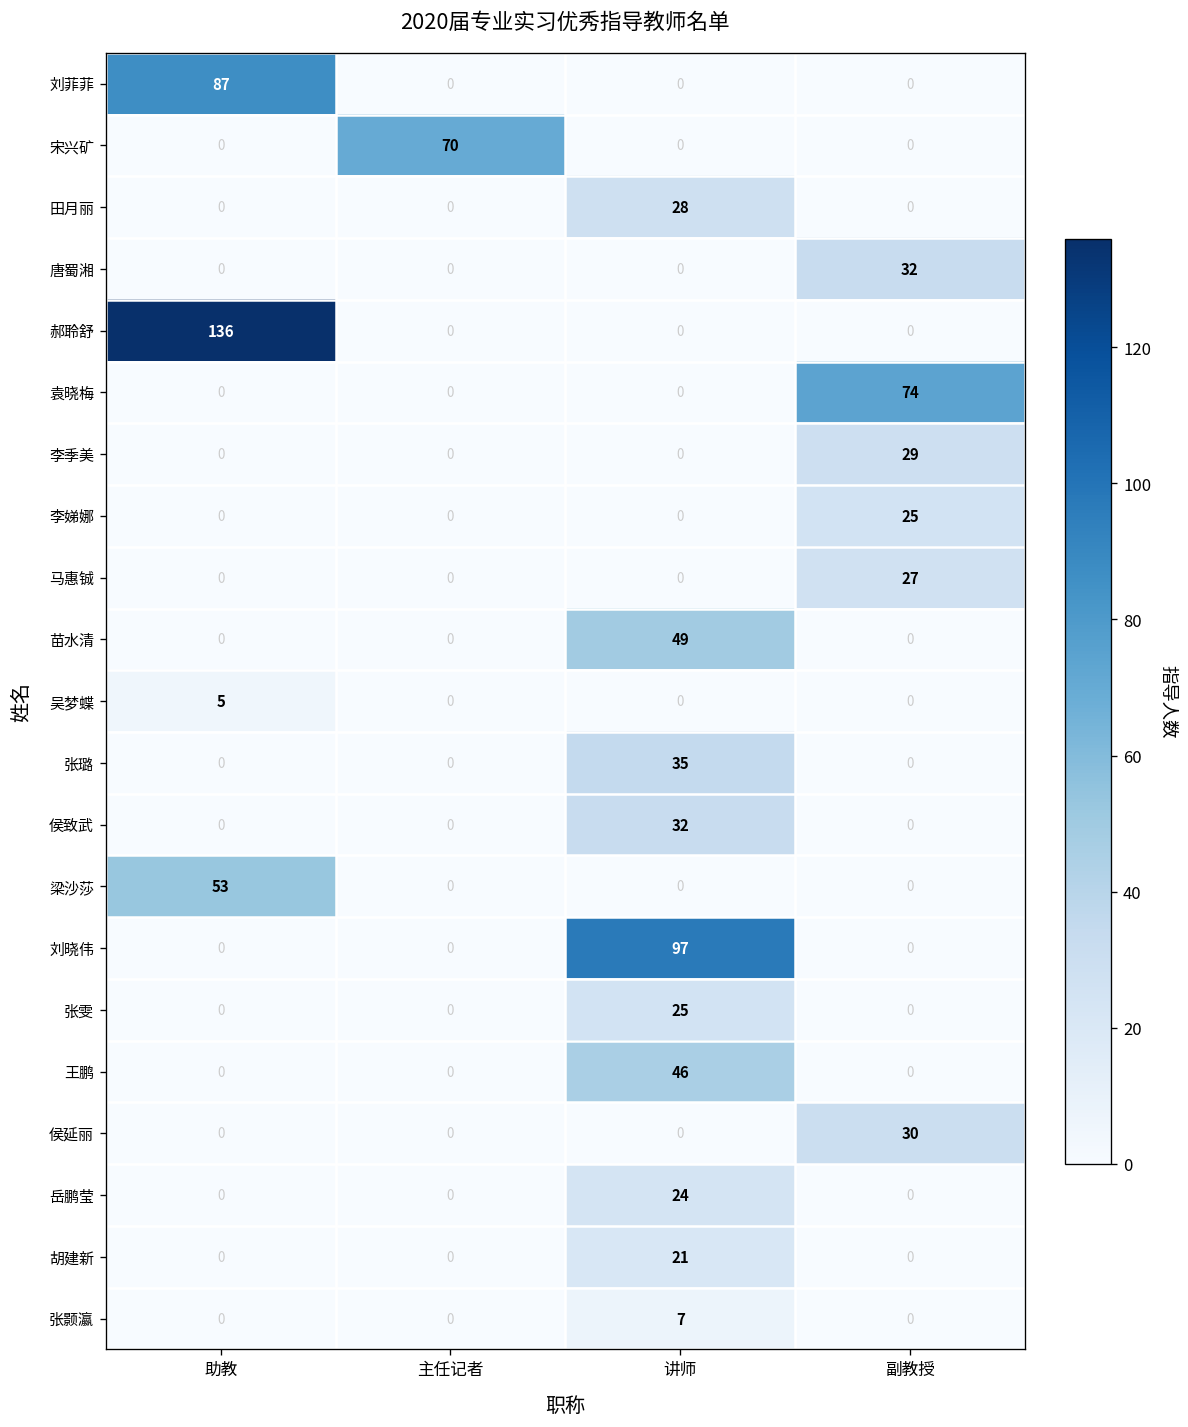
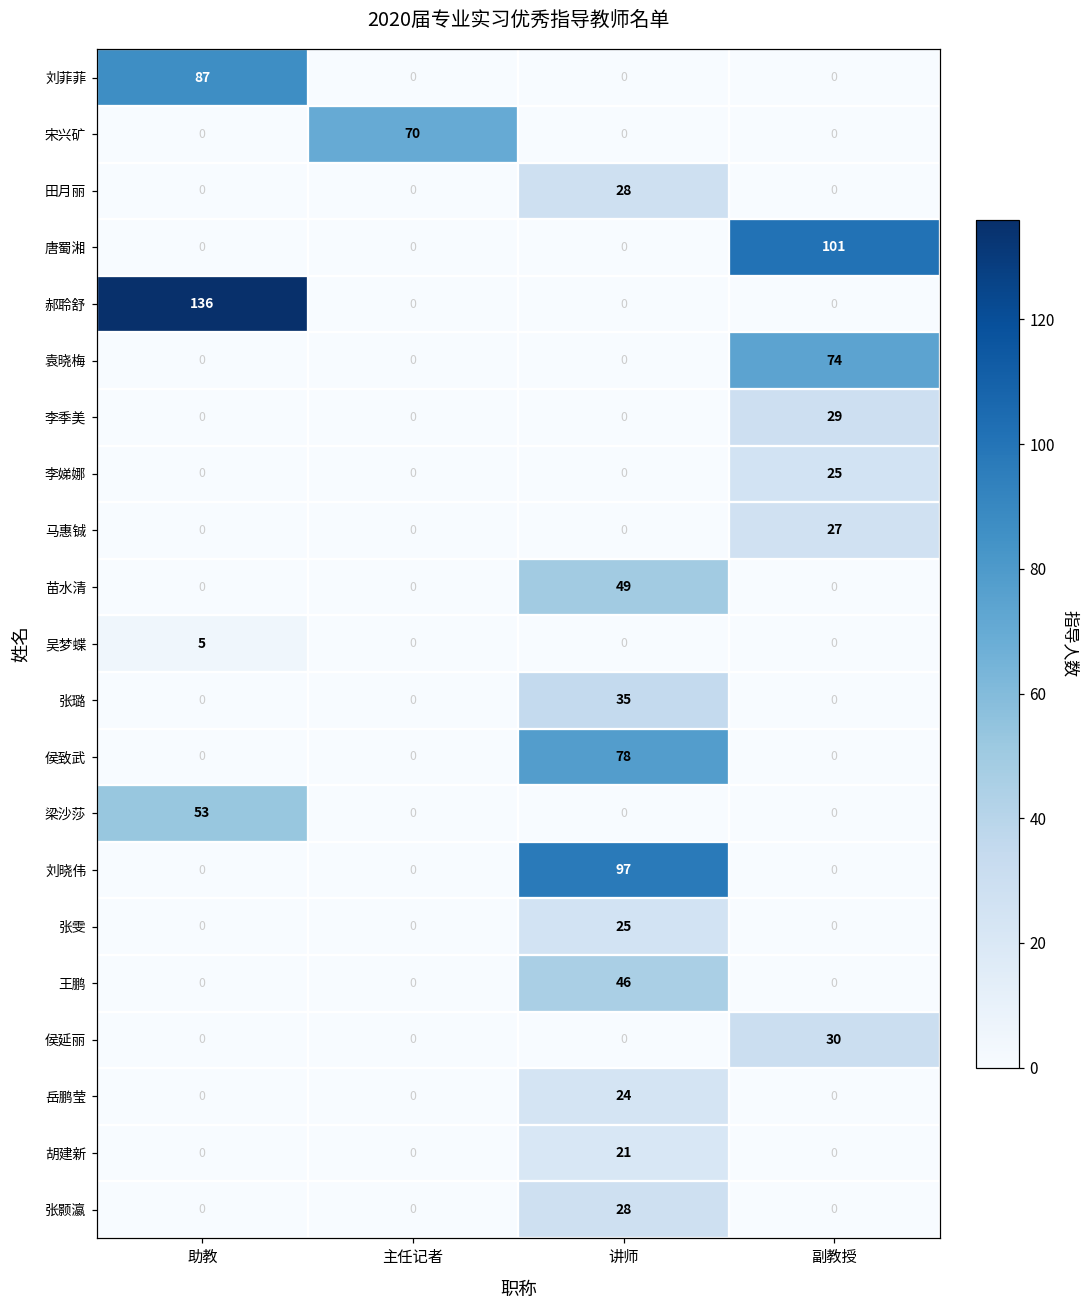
  {
    "刘菲菲": {
      "助教": 87,
      "主任记者": 0,
      "讲师": 0,
      "副教授": 0
    },
    "宋兴矿": {
      "助教": 0,
      "主任记者": 70,
      "讲师": 0,
      "副教授": 0
    },
    "田月丽": {
      "助教": 0,
      "主任记者": 0,
      "讲师": 28,
      "副教授": 0
    },
    "唐蜀湘": {
      "助教": 0,
      "主任记者": 0,
      "讲师": 0,
-     "副教授": 32
+     "副教授": 101
    },
    "郝聆舒": {
      "助教": 136,
      "主任记者": 0,
      "讲师": 0,
      "副教授": 0
    },
    "袁晓梅": {
      "助教": 0,
      "主任记者": 0,
      "讲师": 0,
      "副教授": 74
    },
    "李季美": {
      "助教": 0,
      "主任记者": 0,
      "讲师": 0,
      "副教授": 29
    },
    "李娣娜": {
      "助教": 0,
      "主任记者": 0,
      "讲师": 0,
      "副教授": 25
    },
    "马惠铖": {
      "助教": 0,
      "主任记者": 0,
      "讲师": 0,
      "副教授": 27
    },
    "苗水清": {
      "助教": 0,
      "主任记者": 0,
      "讲师": 49,
      "副教授": 0
    },
    "吴梦蝶": {
      "助教": 5,
      "主任记者": 0,
      "讲师": 0,
      "副教授": 0
    },
    "张璐": {
      "助教": 0,
      "主任记者": 0,
      "讲师": 35,
      "副教授": 0
    },
    "侯致武": {
      "助教": 0,
      "主任记者": 0,
-     "讲师": 32,
+     "讲师": 78,
      "副教授": 0
    },
    "梁沙莎": {
      "助教": 53,
      "主任记者": 0,
      "讲师": 0,
      "副教授": 0
    },
    "刘晓伟": {
      "助教": 0,
      "主任记者": 0,
      "讲师": 97,
      "副教授": 0
    },
    "张雯": {
      "助教": 0,
      "主任记者": 0,
      "讲师": 25,
      "副教授": 0
    },
    "王鹏": {
      "助教": 0,
      "主任记者": 0,
      "讲师": 46,
      "副教授": 0
    },
    "侯延丽": {
      "助教": 0,
      "主任记者": 0,
      "讲师": 0,
      "副教授": 30
    },
    "岳鹏莹": {
      "助教": 0,
      "主任记者": 0,
      "讲师": 24,
      "副教授": 0
    },
    "胡建新": {
      "助教": 0,
      "主任记者": 0,
      "讲师": 21,
      "副教授": 0
    },
    "张颢瀛": {
      "助教": 0,
      "主任记者": 0,
-     "讲师": 7,
+     "讲师": 28,
      "副教授": 0
    }
  }
